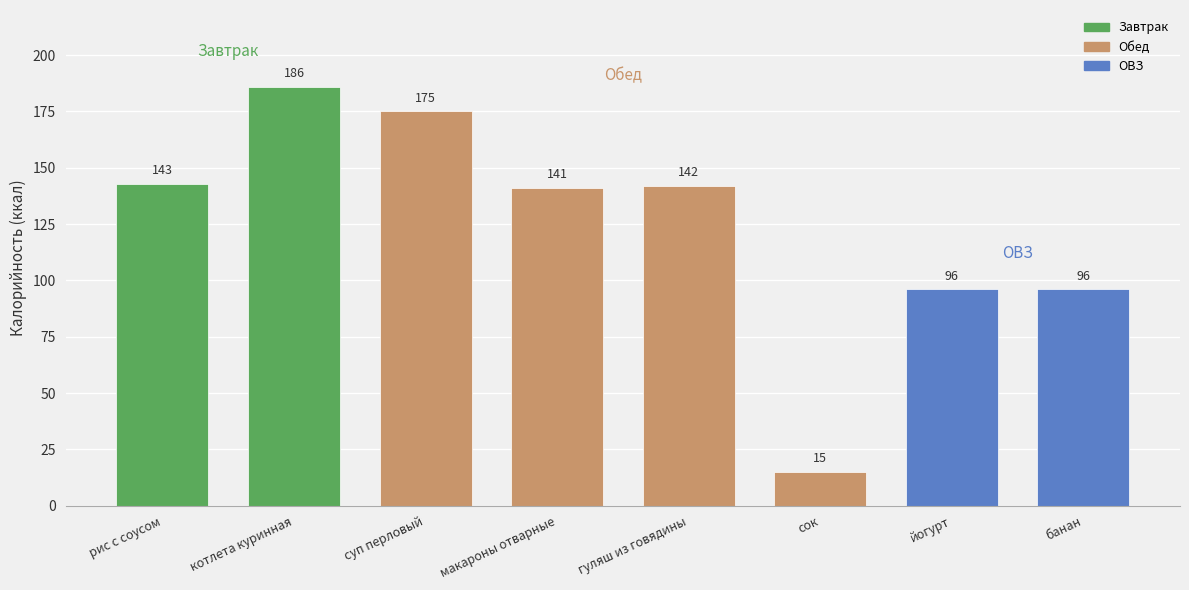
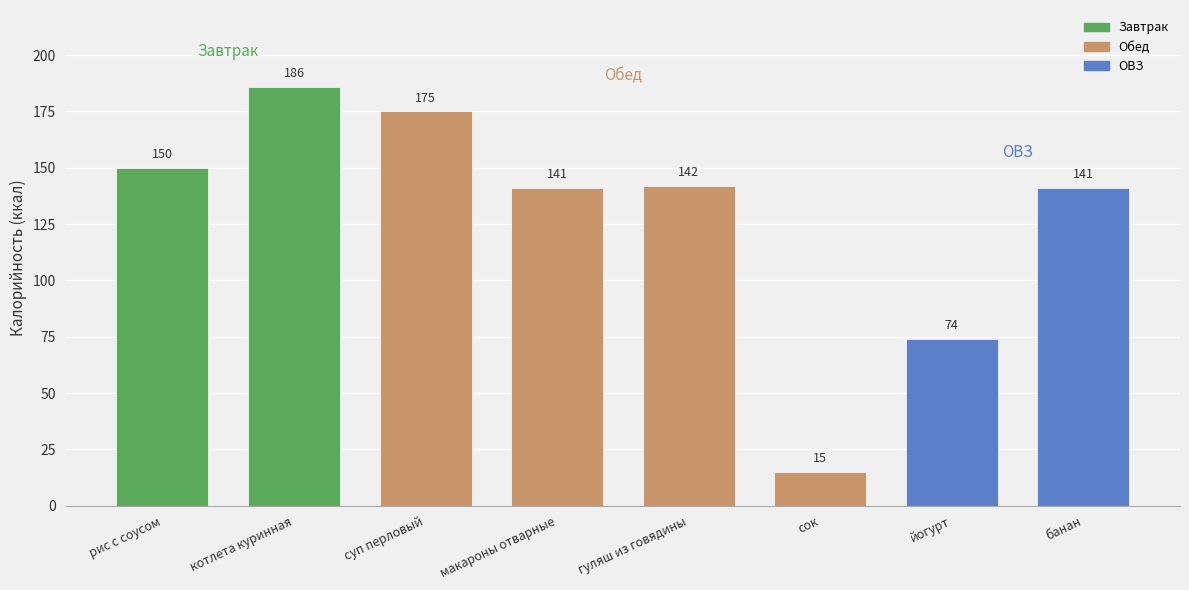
  {
-   "рис с соусом": 143,
+   "рис с соусом": 150,
    "котлета куринная": 186,
    "суп перловый": 175,
    "макароны отварные": 141,
    "гуляш из говядины": 142,
    "сок": 15,
-   "йогурт": 96,
-   "банан": 96
+   "йогурт": 74,
+   "банан": 141
  }
